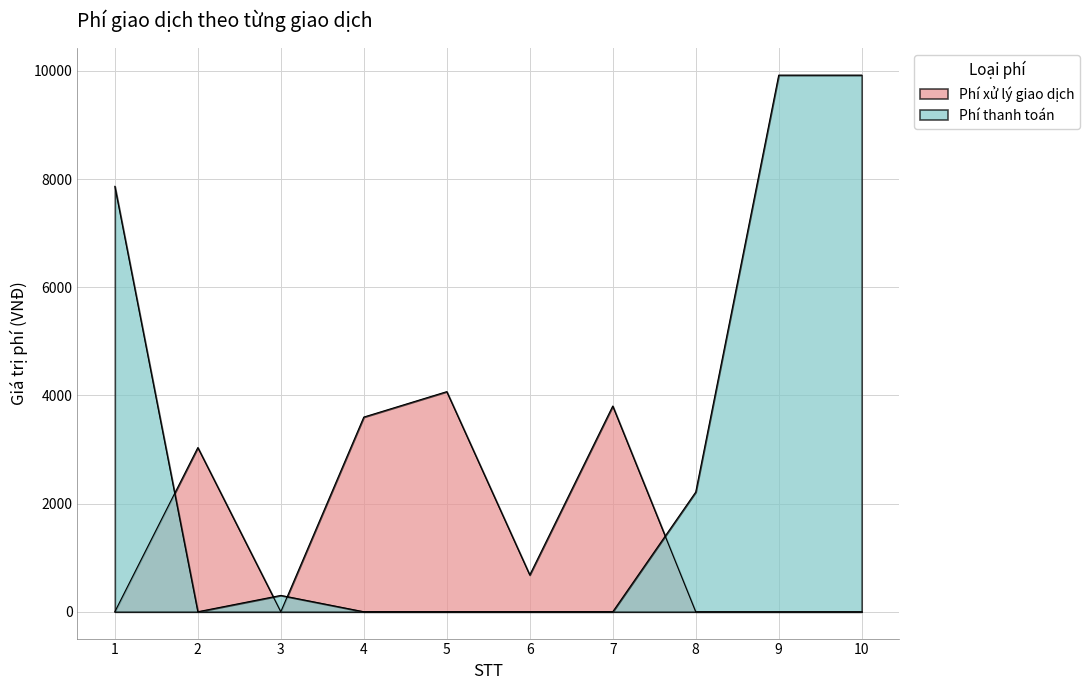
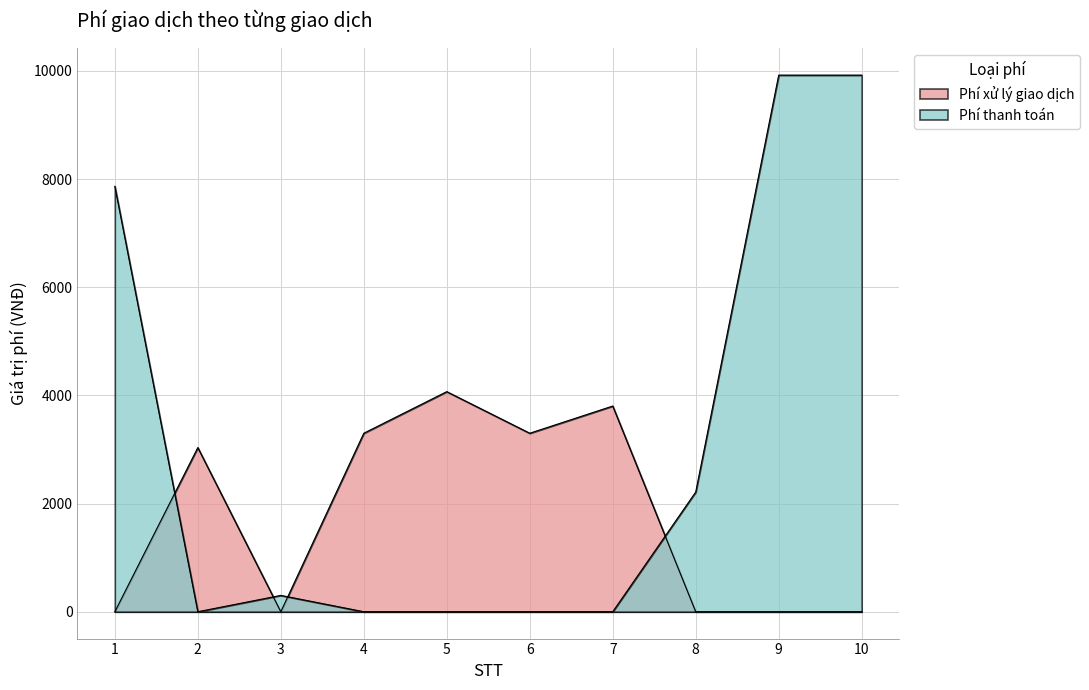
  {
    "Phí xử lý giao dịch": {
      "1": 0,
      "2": 3000,
      "3": 0,
-     "4": 3600,
+     "4": 3300,
      "5": 4100,
-     "6": 700,
+     "6": 3300,
      "7": 3800,
      "8": 0,
      "9": 0,
      "10": 0
    },
    "Phí thanh toán": {
      "1": 7900,
      "2": 0,
      "3": 300,
      "4": 0,
      "5": 0,
      "6": 0,
      "7": 0,
      "8": 2200,
      "9": 9900,
      "10": 9900
    }
  }
